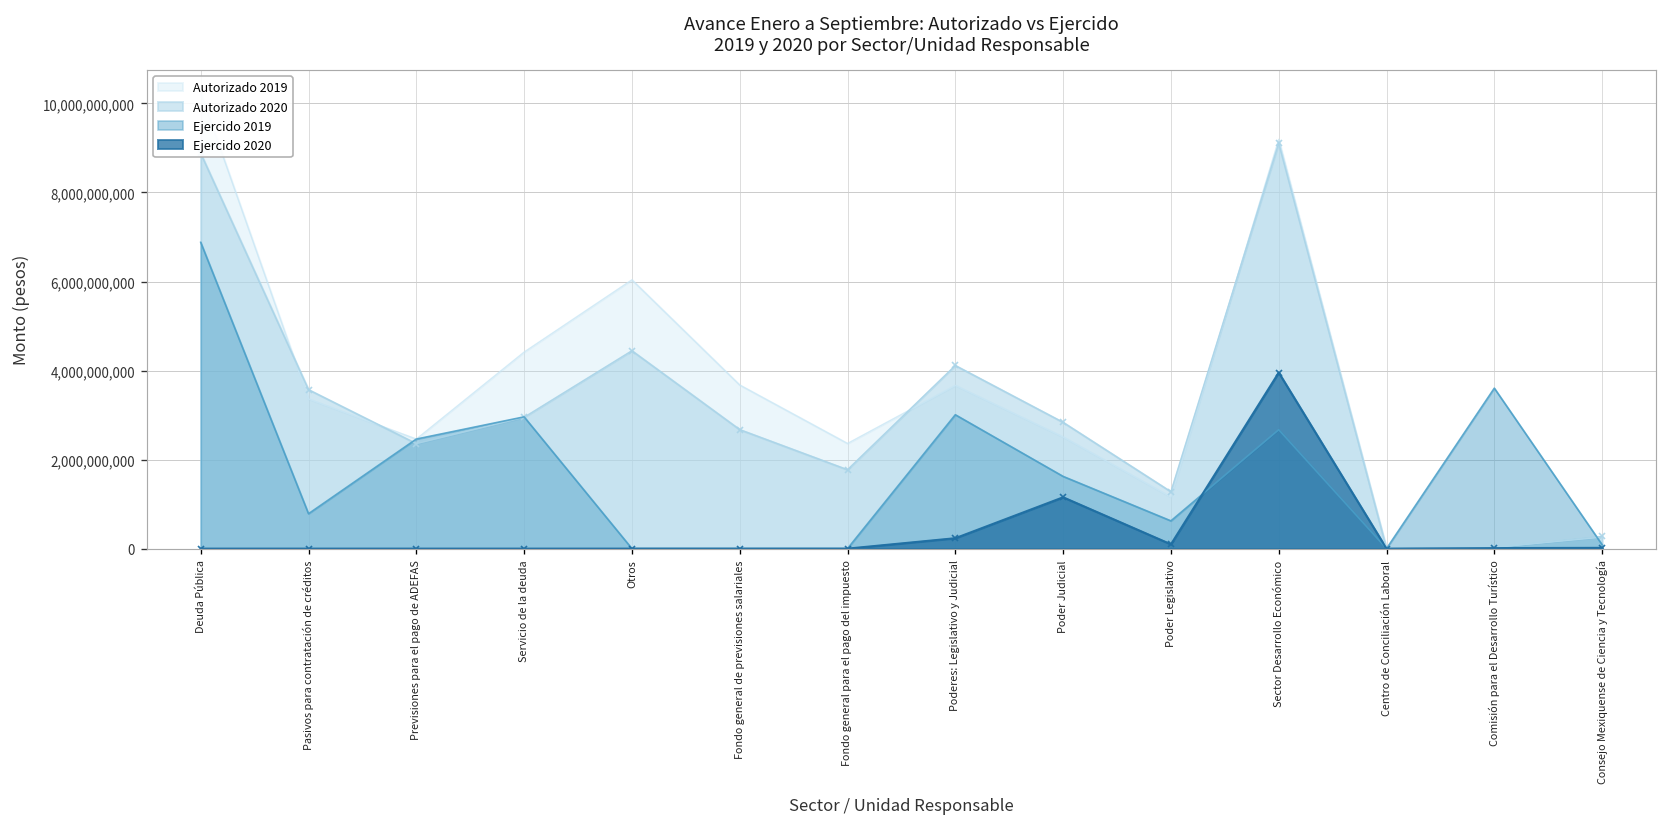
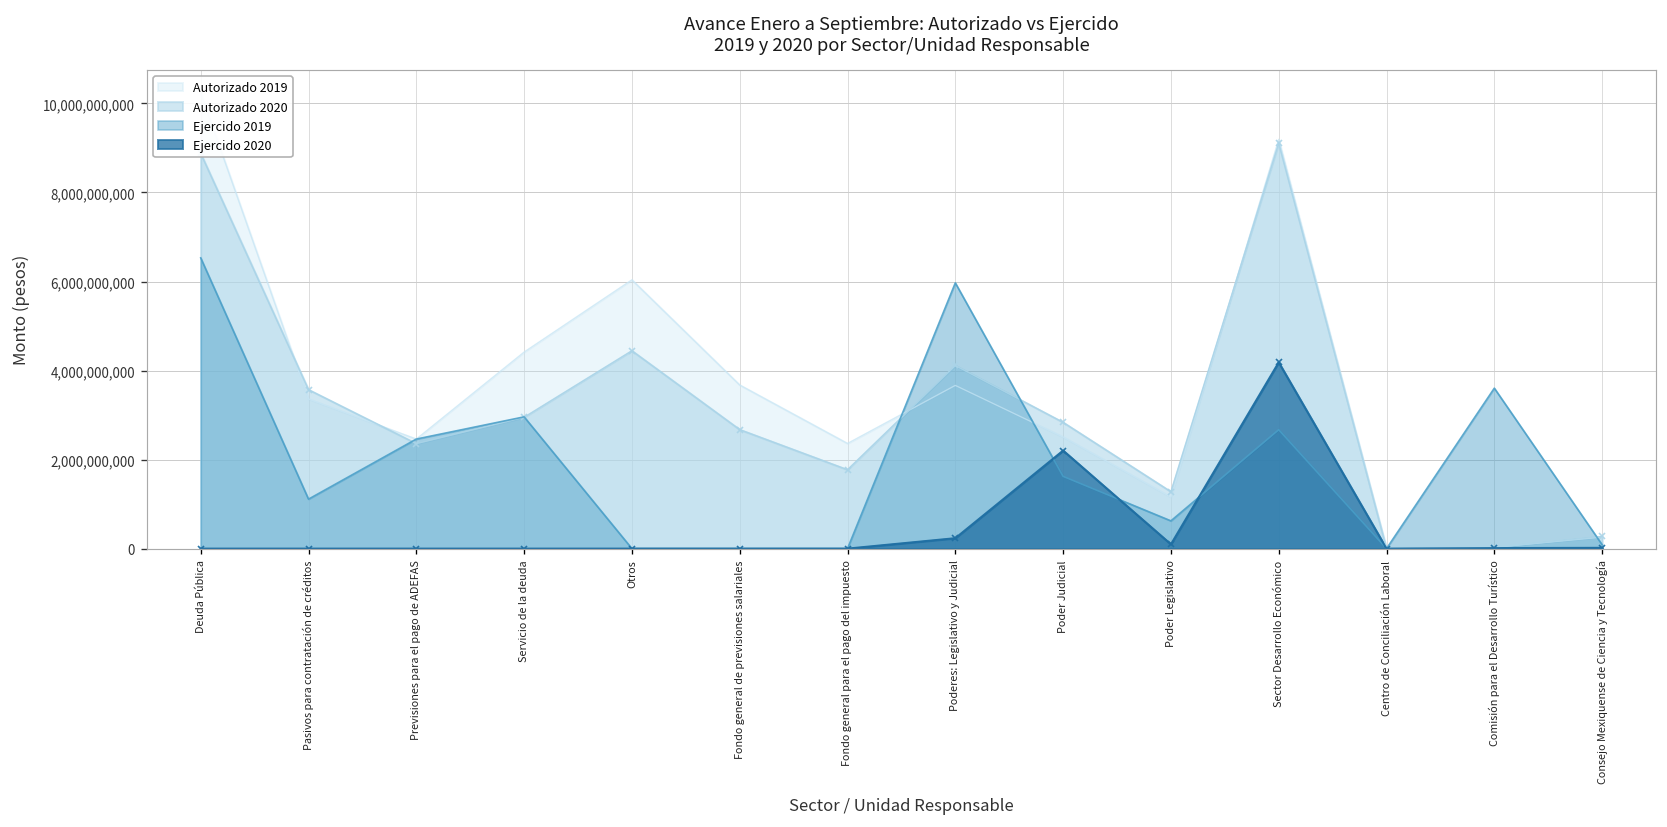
  {
    "Ejercido 2019": {
-     "Deuda Pública": "6,900,000,000",
-     "Pasivos para contratación de créditos": "800,000,000",
-     "Poderes: Legislativo y Judicial": "3,000,000,000",
+     "Deuda Pública": "6,500,000,000",
+     "Pasivos para contratación de créditos": "1,100,000,000",
+     "Poderes: Legislativo y Judicial": "6,000,000,000",
      "Poder Judicial": "1,600,000,000",
      "Poder Legislativo": "600,000,000",
      "Sector Desarrollo Económico": "2,700,000,000",
      "Comisión para el Desarrollo Turístico": "3,600,000,000"
    },
    "Ejercido 2020": {
      "Deuda Pública": "0",
      "Pasivos para contratación de créditos": "0",
      "Previsiones para el pago de ADEFAS": "0",
      "Servicio de la deuda": "0",
      "Poderes: Legislativo y Judicial": "200,000,000",
-     "Poder Judicial": "1,200,000,000",
+     "Poder Judicial": "2,200,000,000",
      "Poder Legislativo": "100,000,000",
-     "Sector Desarrollo Económico": "4,000,000,000"
+     "Sector Desarrollo Económico": "4,200,000,000"
    }
  }
